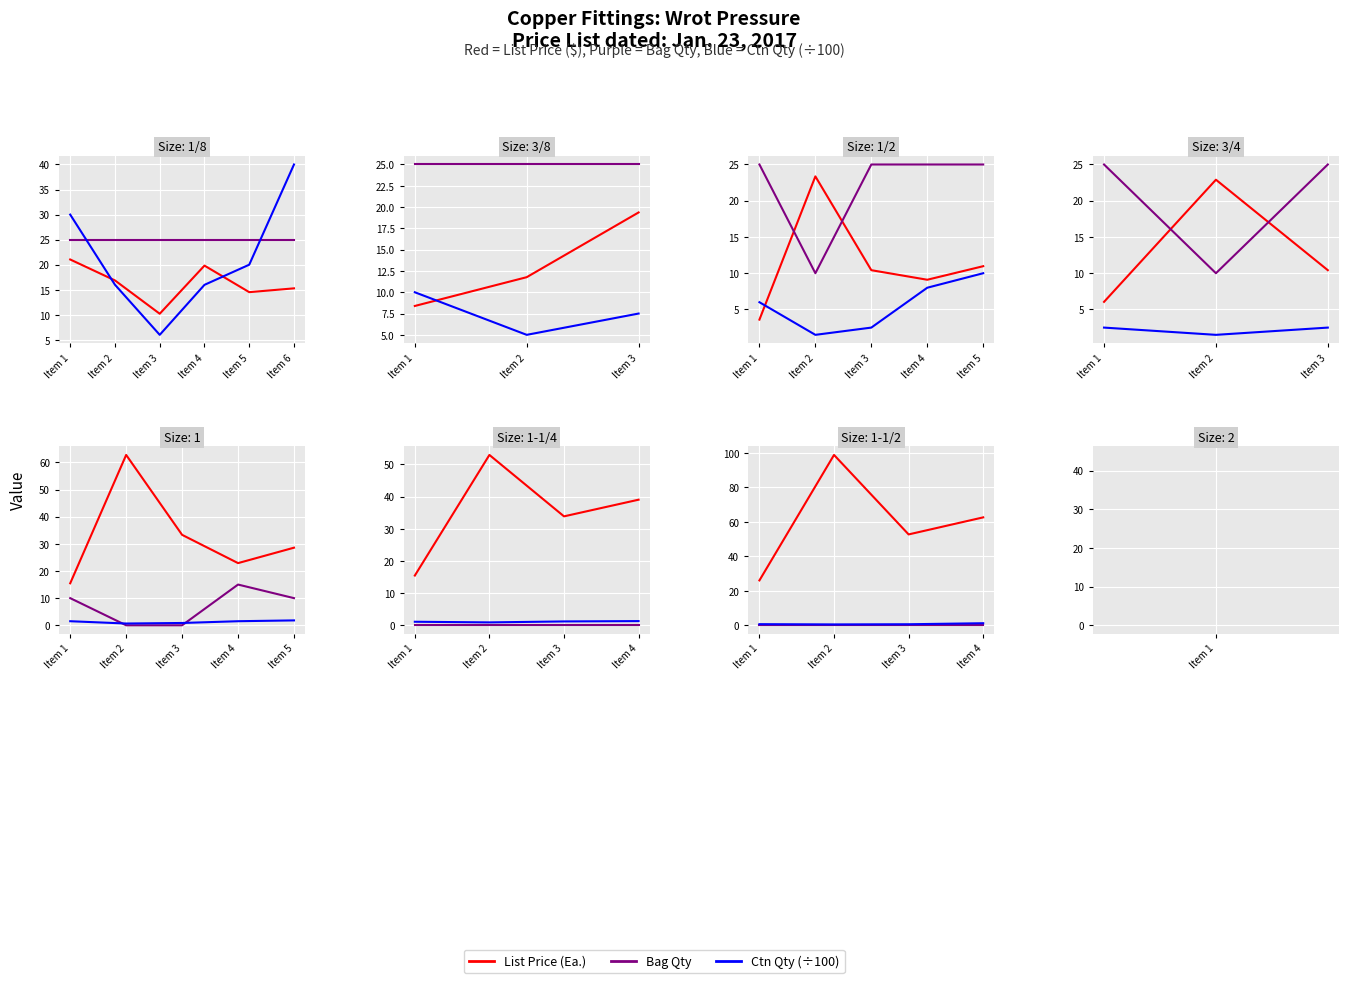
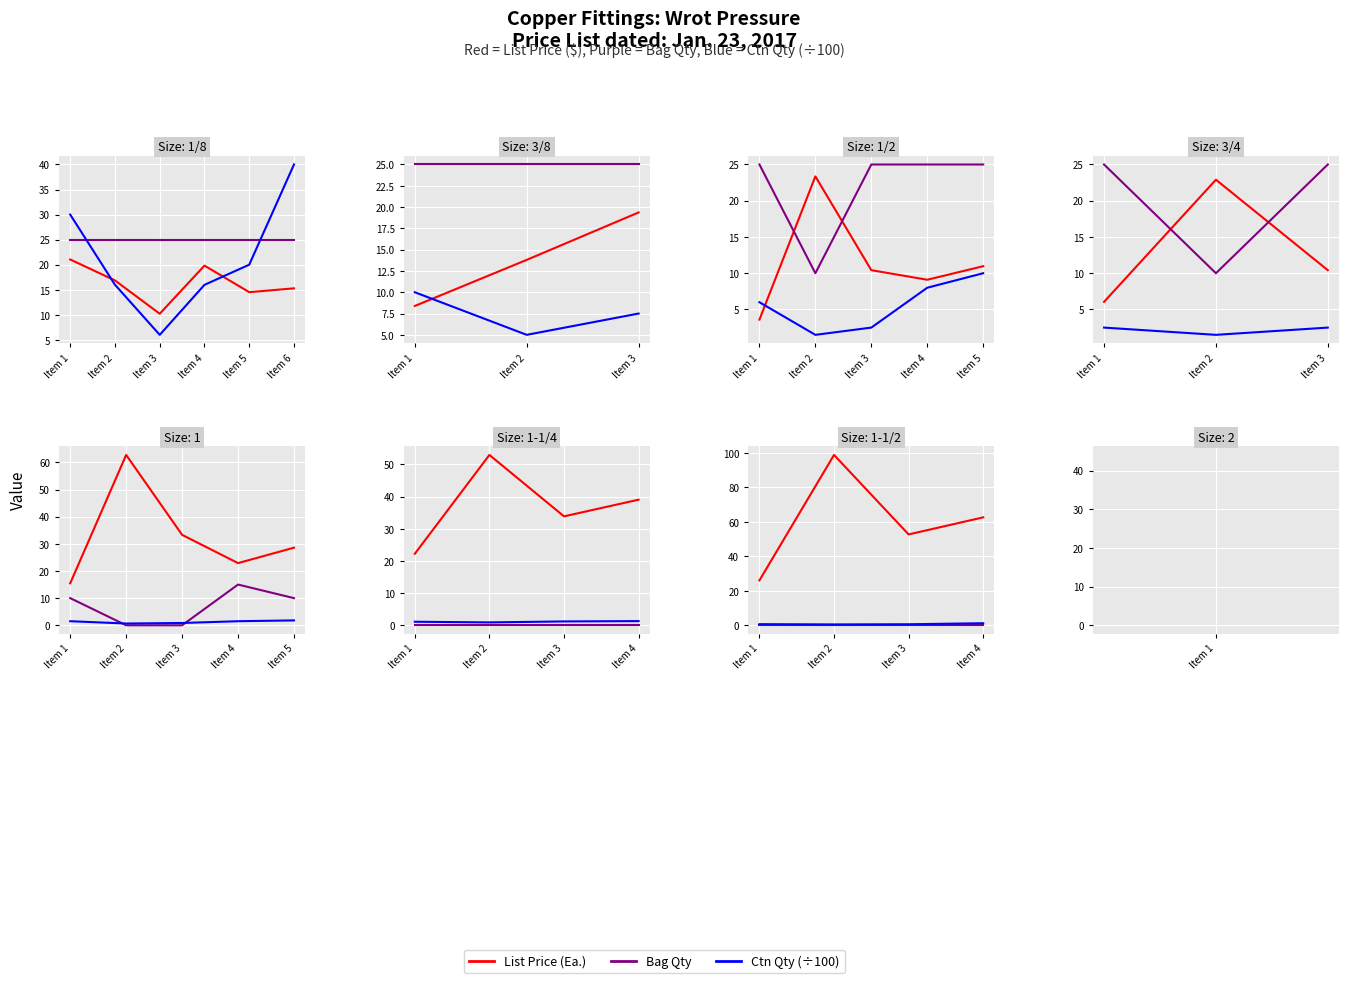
  {
    "Size: 1/8": {
      "List Price (Ea.)": {
        "Item 1": 21,
        "Item 2": 17,
        "Item 3": 10,
        "Item 4": 20,
        "Item 5": 15,
        "Item 6": 15
      },
      "Bag Qty": {
        "Item 1": 25,
        "Item 2": 25,
        "Item 3": 25,
        "Item 4": 25,
        "Item 5": 25,
        "Item 6": 25
      },
      "Ctn Qty (÷100)": {
        "Item 1": 30,
        "Item 2": 16,
        "Item 3": 6,
        "Item 4": 16,
        "Item 5": 20,
        "Item 6": 40
      }
    },
    "Size: 3/8": {
      "List Price (Ea.)": {
        "Item 1": 8,
-       "Item 2": 12,
+       "Item 2": 14,
        "Item 3": 19
      },
      "Bag Qty": {
        "Item 1": 25,
        "Item 2": 25,
        "Item 3": 25
      },
      "Ctn Qty (÷100)": {
        "Item 1": 10,
        "Item 2": 5,
        "Item 3": 8
      }
    },
    "Size: 1/2": {
      "List Price (Ea.)": {
        "Item 1": 4,
        "Item 2": 23,
        "Item 3": 10,
        "Item 4": 9,
        "Item 5": 11
      },
      "Bag Qty": {
        "Item 1": 25,
        "Item 2": 10,
        "Item 3": 25,
        "Item 4": 25,
        "Item 5": 25
      },
      "Ctn Qty (÷100)": {
        "Item 1": 6,
        "Item 2": 2,
        "Item 3": 3,
        "Item 4": 8,
        "Item 5": 10
      }
    },
    "Size: 3/4": {
      "List Price (Ea.)": {
        "Item 1": 6,
        "Item 2": 23,
        "Item 3": 10
      },
      "Bag Qty": {
        "Item 1": 25,
        "Item 2": 10,
        "Item 3": 25
      },
      "Ctn Qty (÷100)": {
        "Item 1": 3,
        "Item 2": 2,
        "Item 3": 3
      }
    },
    "Size: 1": {
      "List Price (Ea.)": {
        "Item 1": 15,
        "Item 2": 63,
        "Item 3": 33,
        "Item 4": 23,
        "Item 5": 29
      },
      "Bag Qty": {
        "Item 1": 10,
        "Item 4": 15,
        "Item 5": 10
      },
      "Ctn Qty (÷100)": {
        "Item 1": 2,
        "Item 4": 2,
        "Item 5": 2
      }
    },
    "Size: 1-1/4": {
      "List Price (Ea.)": {
-       "Item 1": 15,
+       "Item 1": 22,
        "Item 2": 53,
        "Item 3": 34,
        "Item 4": 39
      },
      "Bag Qty": {
        "Item 1": 0,
        "Item 2": 0,
        "Item 3": 0,
        "Item 4": 0
      },
      "Ctn Qty (÷100)": {
        "Item 1": 1,
        "Item 2": 1,
        "Item 3": 1,
        "Item 4": 1
      }
    },
    "Size: 1-1/2": {
      "List Price (Ea.)": {
        "Item 1": 26,
        "Item 2": 99,
        "Item 3": 53,
        "Item 4": 63
      }
    },
    "Size: 2": {
      "List Price (Ea.)": {
        "Item 1": 44
      }
    }
  }
